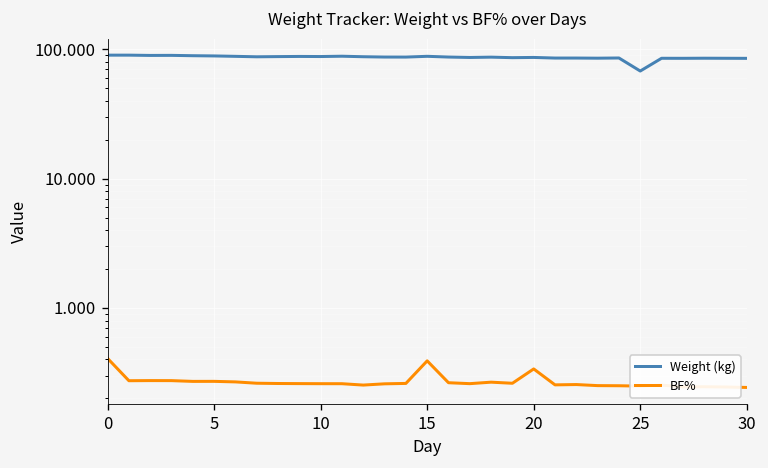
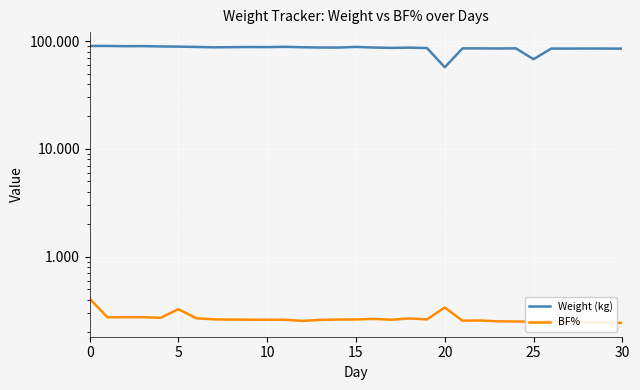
  {
    "Weight (kg)": {
      "0": 90,
      "5": 90,
      "10": 90,
      "15": 90,
-     "20": 90,
+     "20": 60,
      "25": 70,
      "30": 90
    },
    "BF%": {
      "0": 0.41,
-     "5": 0.27,
+     "5": 0.33,
      "10": 0.26,
-     "15": 0.39,
+     "15": 0.26,
      "20": 0.34,
      "30": 0.24
    }
  }
